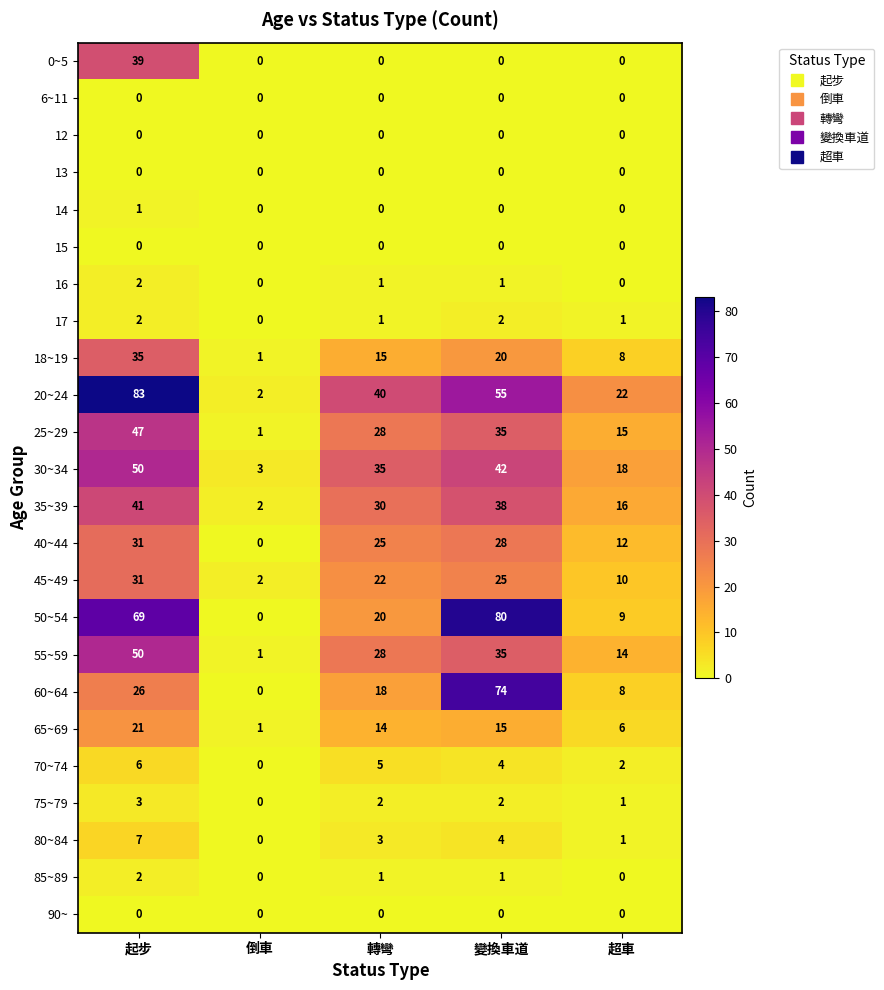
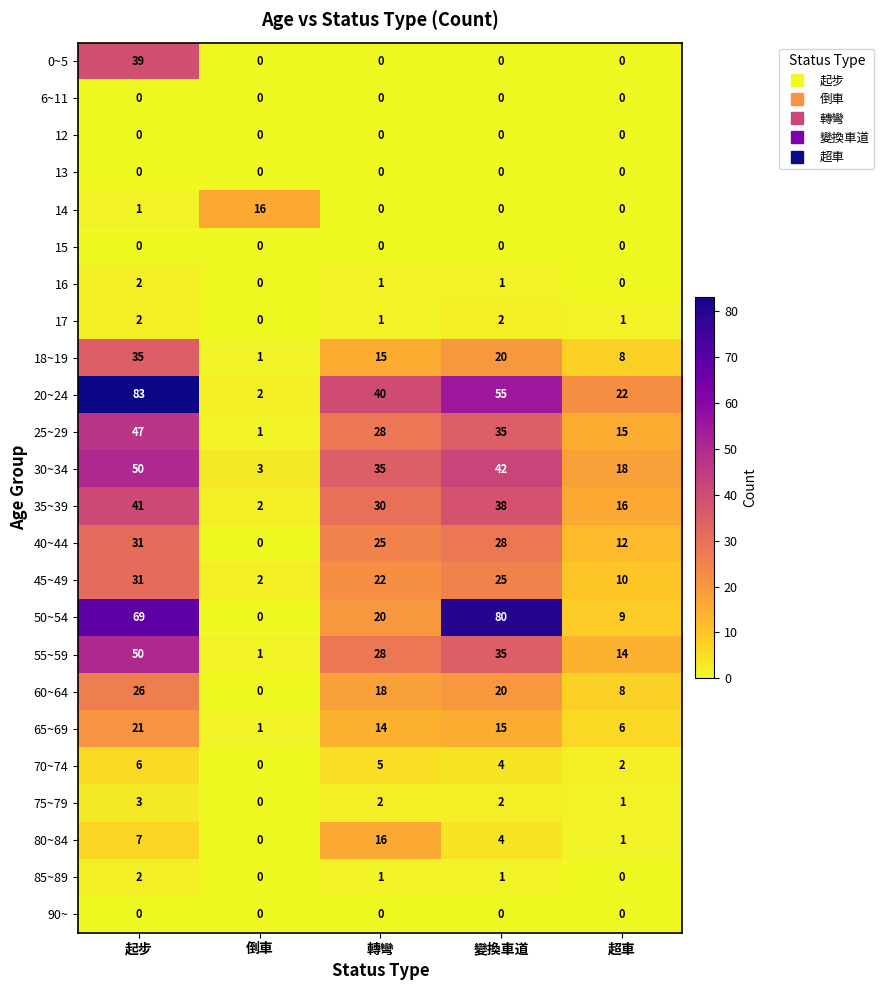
  {
    "0~5": {
      "起步": 39,
      "倒車": 0,
      "轉彎": 0,
      "變換車道": 0,
      "超車": 0
    },
    "6~11": {
      "起步": 0,
      "倒車": 0,
      "轉彎": 0,
      "變換車道": 0,
      "超車": 0
    },
    "12": {
      "起步": 0,
      "倒車": 0,
      "轉彎": 0,
      "變換車道": 0,
      "超車": 0
    },
    "13": {
      "起步": 0,
      "倒車": 0,
      "轉彎": 0,
      "變換車道": 0,
      "超車": 0
    },
    "14": {
      "起步": 1,
-     "倒車": 0,
+     "倒車": 16,
      "轉彎": 0,
      "變換車道": 0,
      "超車": 0
    },
    "15": {
      "起步": 0,
      "倒車": 0,
      "轉彎": 0,
      "變換車道": 0,
      "超車": 0
    },
    "16": {
      "起步": 2,
      "倒車": 0,
      "轉彎": 1,
      "變換車道": 1,
      "超車": 0
    },
    "17": {
      "起步": 2,
      "倒車": 0,
      "轉彎": 1,
      "變換車道": 2,
      "超車": 1
    },
    "18~19": {
      "起步": 35,
      "倒車": 1,
      "轉彎": 15,
      "變換車道": 20,
      "超車": 8
    },
    "20~24": {
      "起步": 83,
      "倒車": 2,
      "轉彎": 40,
      "變換車道": 55,
      "超車": 22
    },
    "25~29": {
      "起步": 47,
      "倒車": 1,
      "轉彎": 28,
      "變換車道": 35,
      "超車": 15
    },
    "30~34": {
      "起步": 50,
      "倒車": 3,
      "轉彎": 35,
      "變換車道": 42,
      "超車": 18
    },
    "35~39": {
      "起步": 41,
      "倒車": 2,
      "轉彎": 30,
      "變換車道": 38,
      "超車": 16
    },
    "40~44": {
      "起步": 31,
      "倒車": 0,
      "轉彎": 25,
      "變換車道": 28,
      "超車": 12
    },
    "45~49": {
      "起步": 31,
      "倒車": 2,
      "轉彎": 22,
      "變換車道": 25,
      "超車": 10
    },
    "50~54": {
      "起步": 69,
      "倒車": 0,
      "轉彎": 20,
      "變換車道": 80,
      "超車": 9
    },
    "55~59": {
      "起步": 50,
      "倒車": 1,
      "轉彎": 28,
      "變換車道": 35,
      "超車": 14
    },
    "60~64": {
      "起步": 26,
      "倒車": 0,
      "轉彎": 18,
-     "變換車道": 74,
+     "變換車道": 20,
      "超車": 8
    },
    "65~69": {
      "起步": 21,
      "倒車": 1,
      "轉彎": 14,
      "變換車道": 15,
      "超車": 6
    },
    "70~74": {
      "起步": 6,
      "倒車": 0,
      "轉彎": 5,
      "變換車道": 4,
      "超車": 2
    },
    "75~79": {
      "起步": 3,
      "倒車": 0,
      "轉彎": 2,
      "變換車道": 2,
      "超車": 1
    },
    "80~84": {
      "起步": 7,
      "倒車": 0,
-     "轉彎": 3,
+     "轉彎": 16,
      "變換車道": 4,
      "超車": 1
    },
    "85~89": {
      "起步": 2,
      "倒車": 0,
      "轉彎": 1,
      "變換車道": 1,
      "超車": 0
    },
    "90~": {
      "起步": 0,
      "倒車": 0,
      "轉彎": 0,
      "變換車道": 0,
      "超車": 0
    }
  }
